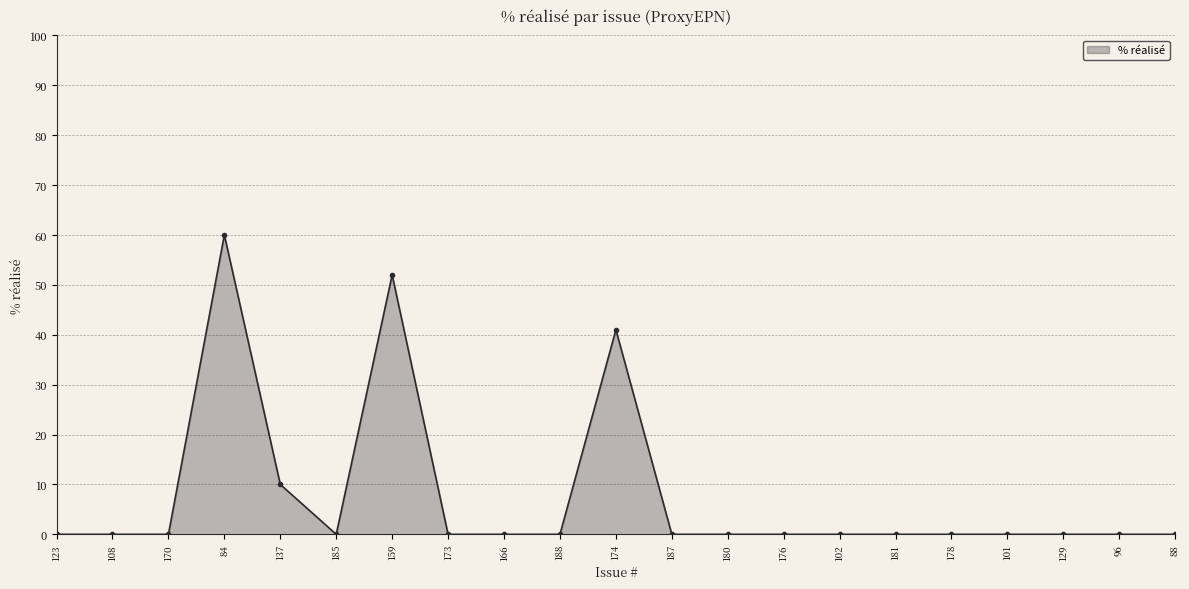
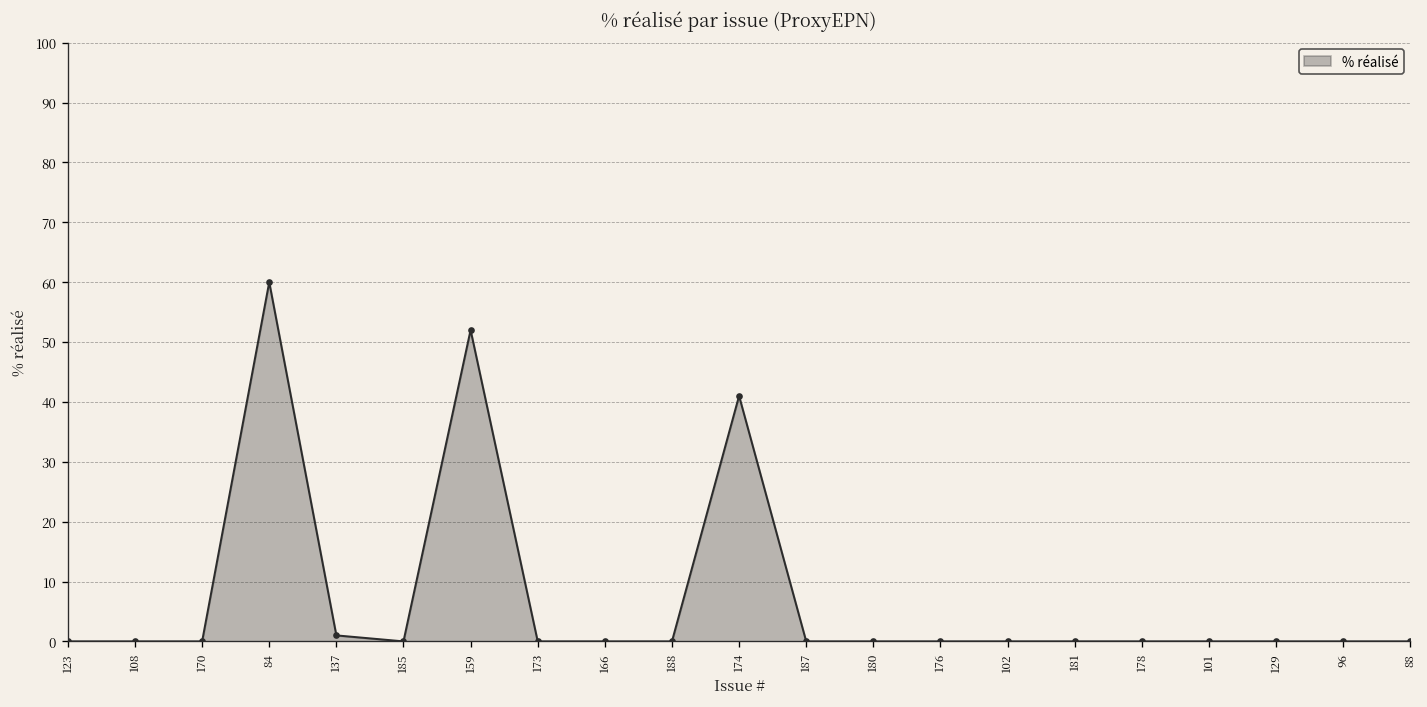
  {
    "123": 0,
    "108": 0,
    "170": 0,
    "84": 60,
-   "137": 10,
+   "137": 1,
    "185": 0,
    "159": 52,
    "173": 0,
    "166": 0,
    "188": 0,
    "174": 41,
    "187": 0,
    "180": 0,
    "176": 0,
    "102": 0,
    "181": 0,
    "178": 0,
    "101": 0,
    "129": 0,
    "96": 0,
    "88": 0
  }
